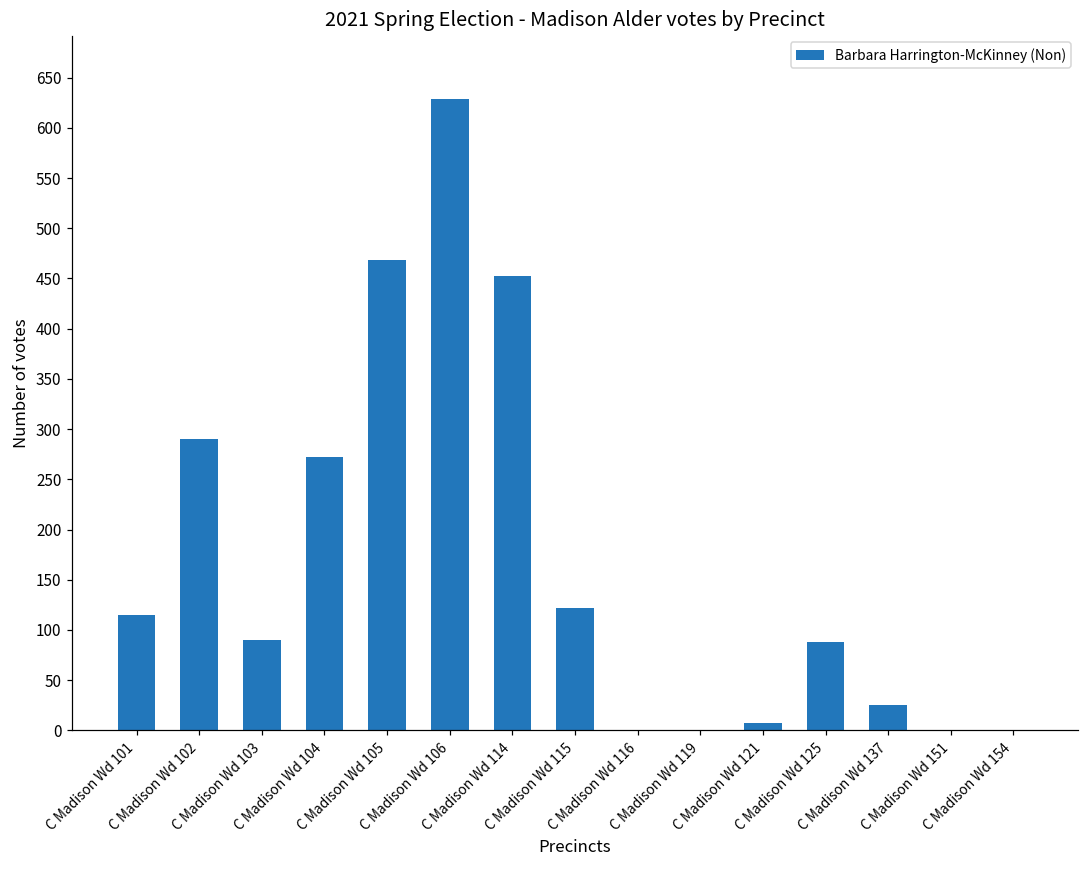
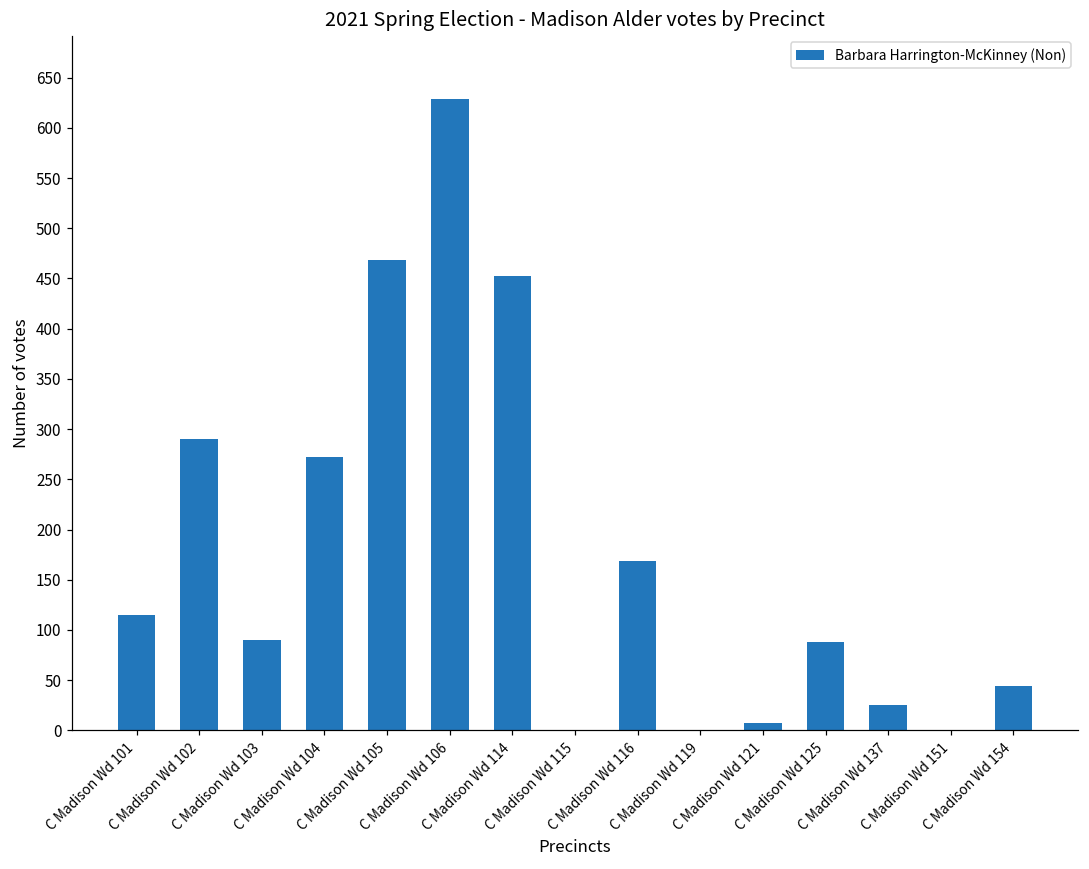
  {
    "C Madison Wd 101": 120,
    "C Madison Wd 102": 290,
    "C Madison Wd 103": 90,
    "C Madison Wd 104": 270,
    "C Madison Wd 105": 470,
    "C Madison Wd 106": 630,
    "C Madison Wd 114": 450,
-   "C Madison Wd 115": 120,
-   "C Madison Wd 116": 0,
+   "C Madison Wd 115": 0,
+   "C Madison Wd 116": 170,
    "C Madison Wd 119": 0,
    "C Madison Wd 121": 10,
    "C Madison Wd 125": 90,
    "C Madison Wd 137": 30,
    "C Madison Wd 151": 0,
-   "C Madison Wd 154": 0
+   "C Madison Wd 154": 40
  }
